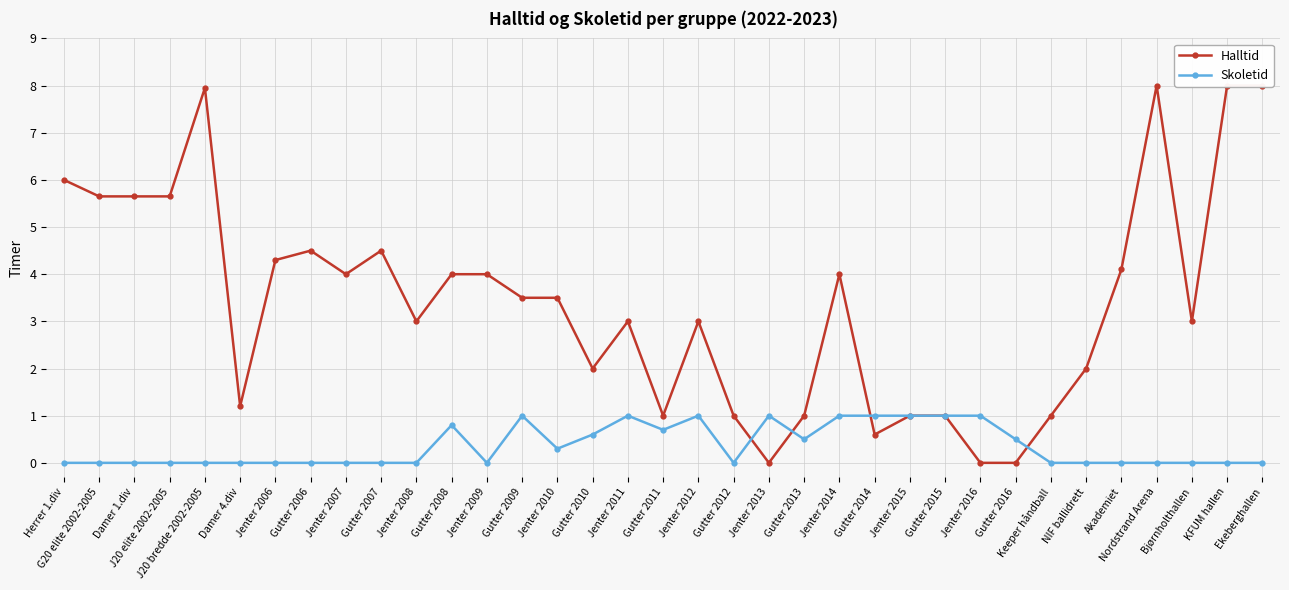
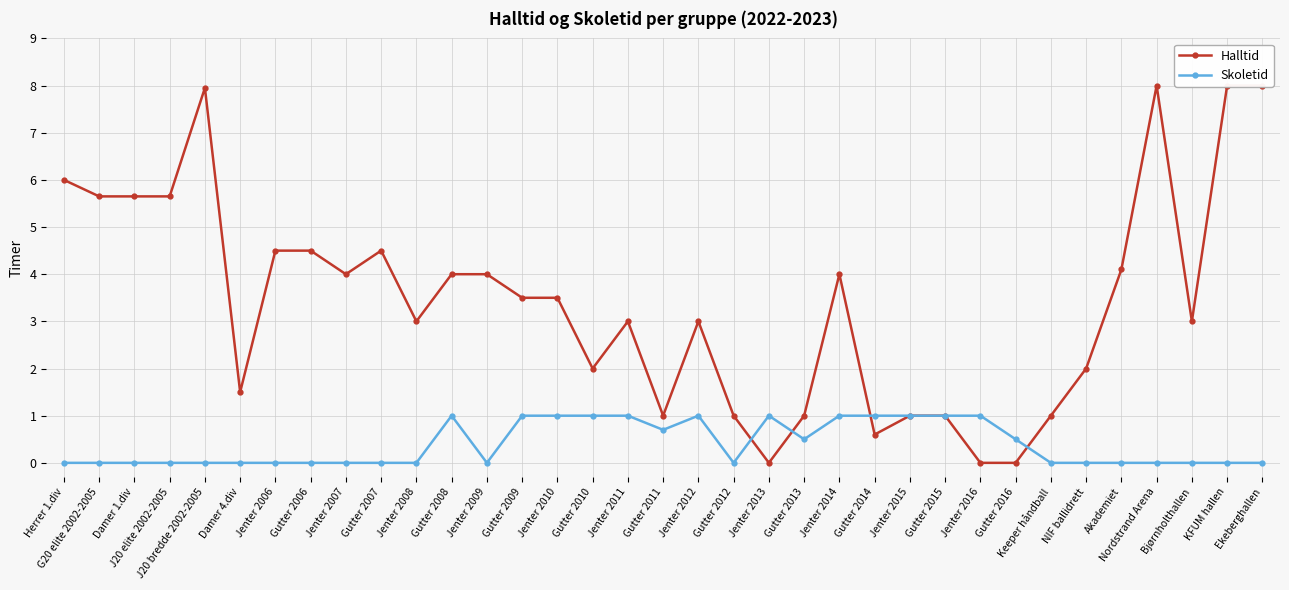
  {
    "Halltid": {
      "Herrer 1.div": 6.0,
      "G20 elite 2002-2005": 5.7,
      "Damer 1.div": 5.7,
      "J20 elite 2002-2005": 5.7,
      "J20 bredde 2002-2005": 8.0,
-     "Damer 4.div": 1.2,
-     "Jenter 2006": 4.3,
+     "Damer 4.div": 1.5,
+     "Jenter 2006": 4.5,
      "Gutter 2006": 4.5,
      "Jenter 2007": 4.0,
      "Gutter 2007": 4.5,
      "Jenter 2008": 3.0,
      "Gutter 2008": 4.0,
      "Jenter 2009": 4.0,
      "Gutter 2009": 3.5,
      "Jenter 2010": 3.5,
      "Gutter 2010": 2.0,
      "Jenter 2011": 3.0,
      "Gutter 2011": 1.0,
      "Jenter 2012": 3.0,
      "Gutter 2012": 1.0,
      "Jenter 2013": 0.0,
      "Gutter 2013": 1.0,
      "Jenter 2014": 4.0,
      "Gutter 2014": 0.6,
      "Jenter 2016": 0.0,
      "Gutter 2016": 0.0,
      "Keeper håndball": 1.0,
      "NIF ballidrett": 2.0,
      "Akademiet": 4.1,
      "Nordstrand Arena": 8.0,
      "Bjørnholthallen": 3.0
    },
    "Skoletid": {
      "Herrer 1.div": 0.0,
      "G20 elite 2002-2005": 0.0,
      "Damer 1.div": 0.0,
      "J20 elite 2002-2005": 0.0,
      "J20 bredde 2002-2005": 0.0,
      "Damer 4.div": 0.0,
      "Jenter 2006": 0.0,
      "Gutter 2006": 0.0,
      "Jenter 2007": 0.0,
      "Gutter 2007": 0.0,
      "Jenter 2008": 0.0,
-     "Gutter 2008": 0.8,
+     "Gutter 2008": 1.0,
      "Jenter 2009": 0.0,
      "Gutter 2009": 1.0,
-     "Jenter 2010": 0.3,
-     "Gutter 2010": 0.6,
+     "Jenter 2010": 1.0,
+     "Gutter 2010": 1.0,
      "Jenter 2011": 1.0,
      "Gutter 2011": 0.7,
      "Jenter 2012": 1.0,
      "Gutter 2012": 0.0,
      "Jenter 2013": 1.0,
      "Gutter 2013": 0.5,
      "Jenter 2014": 1.0,
      "Gutter 2014": 1.0,
      "Jenter 2016": 1.0,
      "Gutter 2016": 0.5,
      "Keeper håndball": 0.0,
      "NIF ballidrett": 0.0,
      "Akademiet": 0.0,
      "Nordstrand Arena": 0.0,
      "Bjørnholthallen": 0.0,
      "KFUM hallen": 0.0,
      "Ekeberghallen": 0.0
    }
  }
